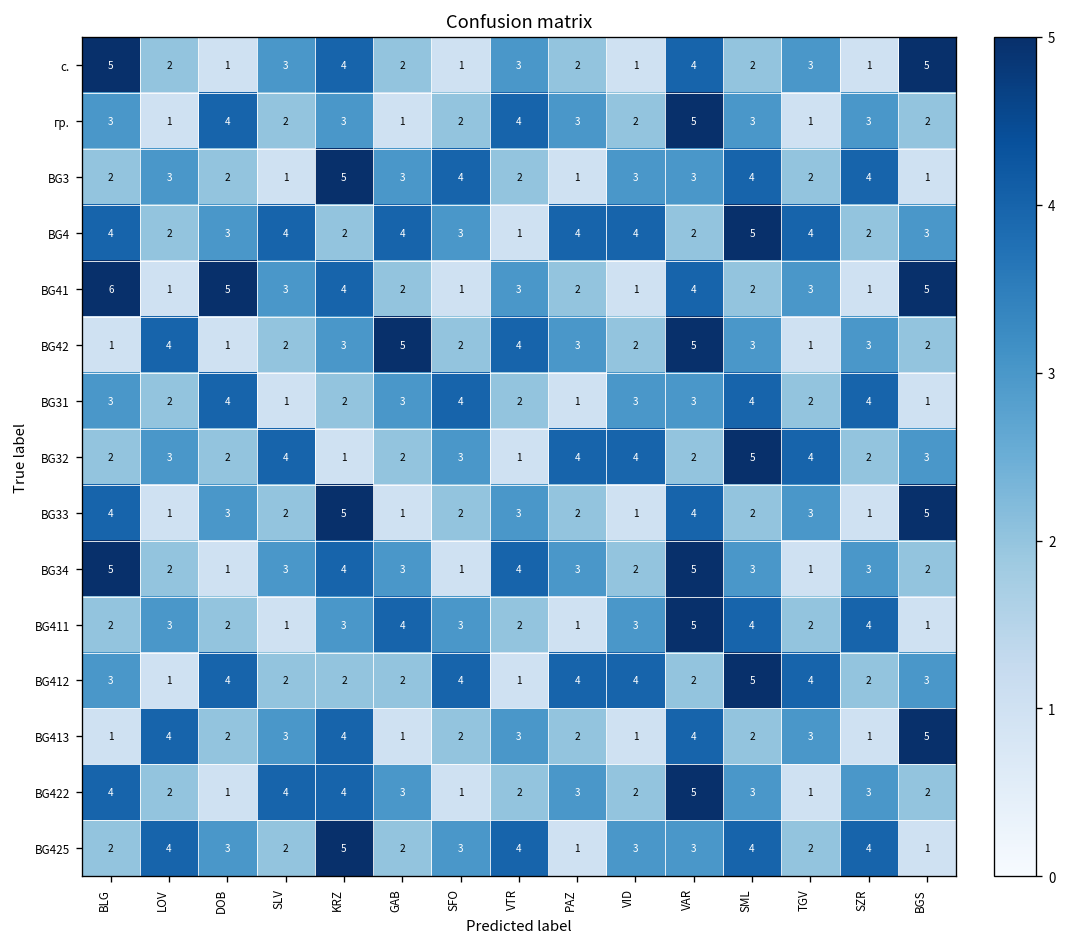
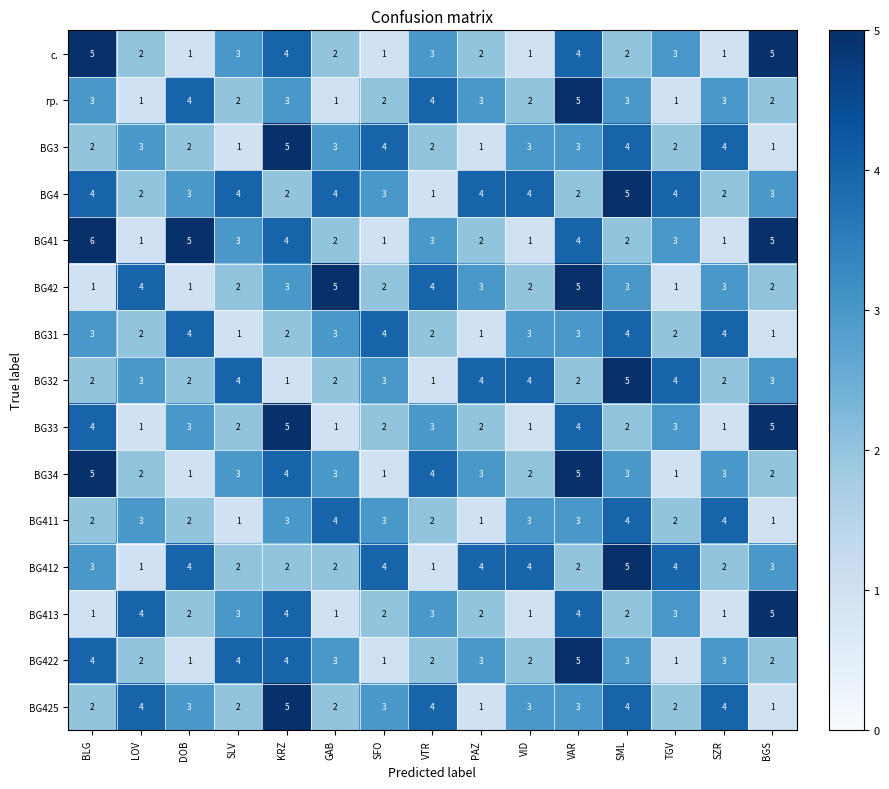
  {
    "BG411": {
      "BLG": 2,
      "LOV": 3,
      "DOB": 2,
      "SLV": 1,
      "KRZ": 3,
      "GAB": 4,
      "SFO": 3,
      "VTR": 2,
      "PAZ": 1,
      "VID": 3,
-     "VAR": 5,
+     "VAR": 3,
      "SML": 4,
      "TGV": 2,
      "SZR": 4,
      "BGS": 1
    }
  }
